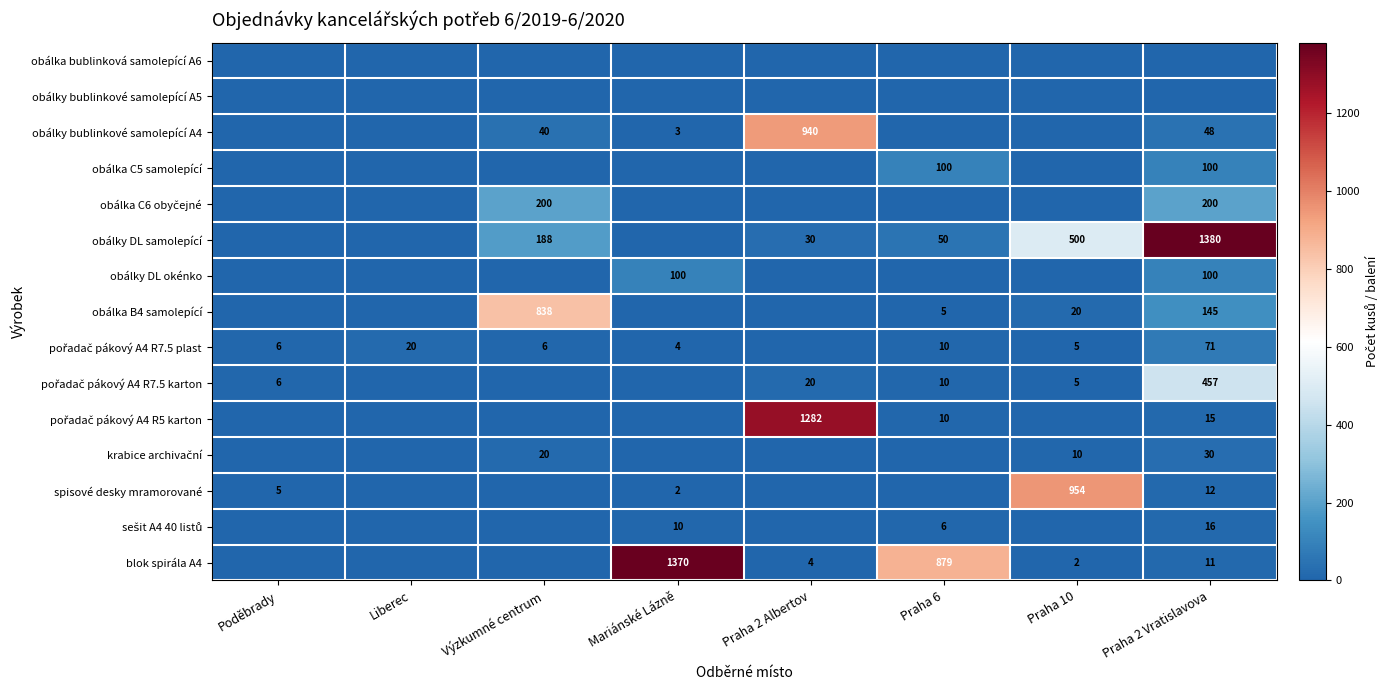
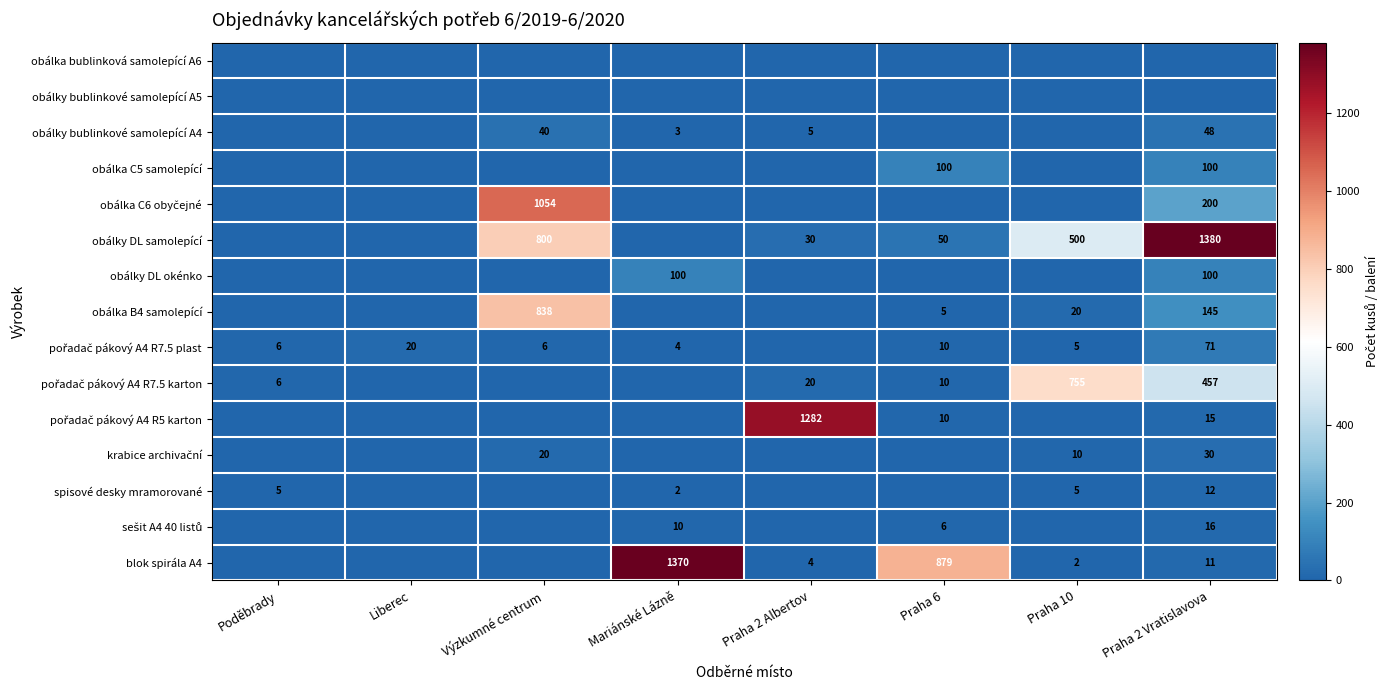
  {
    "obálky bublinkové samolepící A4": {
      "Výzkumné centrum": 40,
      "Mariánské Lázně": 3,
-     "Praha 2 Albertov": 940,
+     "Praha 2 Albertov": 5,
      "Praha 2 Vratislavova": 48
    },
    "obálka C5 samolepící": {
      "Praha 6": 100,
      "Praha 2 Vratislavova": 100
    },
    "obálka C6 obyčejné": {
-     "Výzkumné centrum": 200,
+     "Výzkumné centrum": 1054,
      "Praha 2 Vratislavova": 200
    },
    "obálky DL samolepící": {
-     "Výzkumné centrum": 188,
+     "Výzkumné centrum": 800,
      "Praha 2 Albertov": 30,
      "Praha 6": 50,
      "Praha 10": 500,
      "Praha 2 Vratislavova": 1380
    },
    "obálky DL okénko": {
      "Mariánské Lázně": 100,
      "Praha 2 Vratislavova": 100
    },
    "obálka B4 samolepící": {
      "Výzkumné centrum": 838,
      "Praha 6": 5,
      "Praha 10": 20,
      "Praha 2 Vratislavova": 145
    },
    "pořadač pákový A4 R7.5 plast": {
      "Poděbrady": 6,
      "Liberec": 20,
      "Výzkumné centrum": 6,
      "Mariánské Lázně": 4,
      "Praha 6": 10,
      "Praha 10": 5,
      "Praha 2 Vratislavova": 71
    },
    "pořadač pákový A4 R7.5 karton": {
      "Poděbrady": 6,
      "Praha 2 Albertov": 20,
      "Praha 6": 10,
-     "Praha 10": 5,
+     "Praha 10": 755,
      "Praha 2 Vratislavova": 457
    },
    "pořadač pákový A4 R5 karton": {
      "Praha 2 Albertov": 1282,
      "Praha 6": 10,
      "Praha 2 Vratislavova": 15
    },
    "krabice archivační": {
      "Výzkumné centrum": 20,
      "Praha 10": 10,
      "Praha 2 Vratislavova": 30
    },
    "spisové desky mramorované": {
      "Poděbrady": 5,
      "Mariánské Lázně": 2,
-     "Praha 10": 954,
+     "Praha 10": 5,
      "Praha 2 Vratislavova": 12
    },
    "sešit A4 40 listů": {
      "Mariánské Lázně": 10,
      "Praha 6": 6,
      "Praha 2 Vratislavova": 16
    },
    "blok spirála A4": {
      "Mariánské Lázně": 1370,
      "Praha 2 Albertov": 4,
      "Praha 6": 879,
      "Praha 10": 2,
      "Praha 2 Vratislavova": 11
    }
  }
